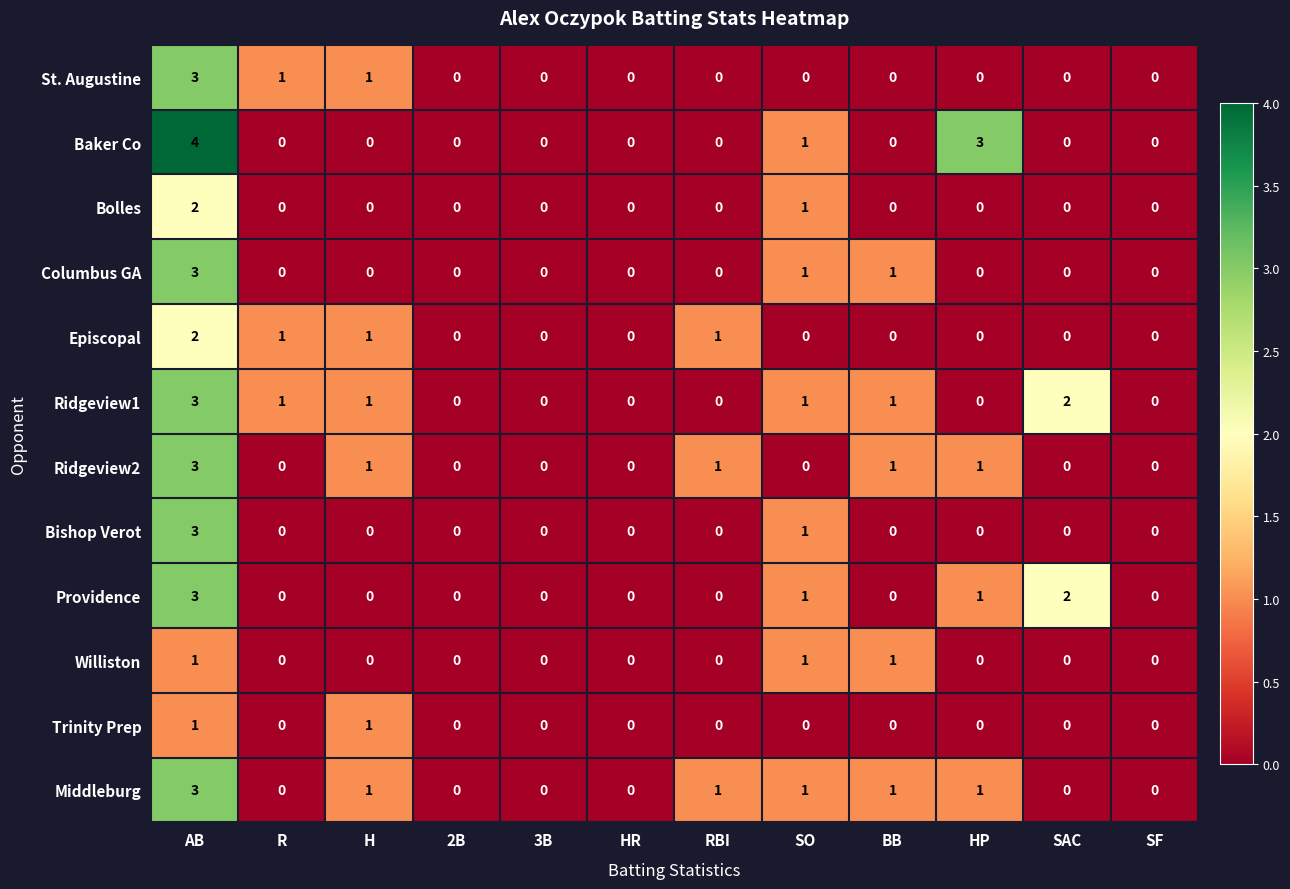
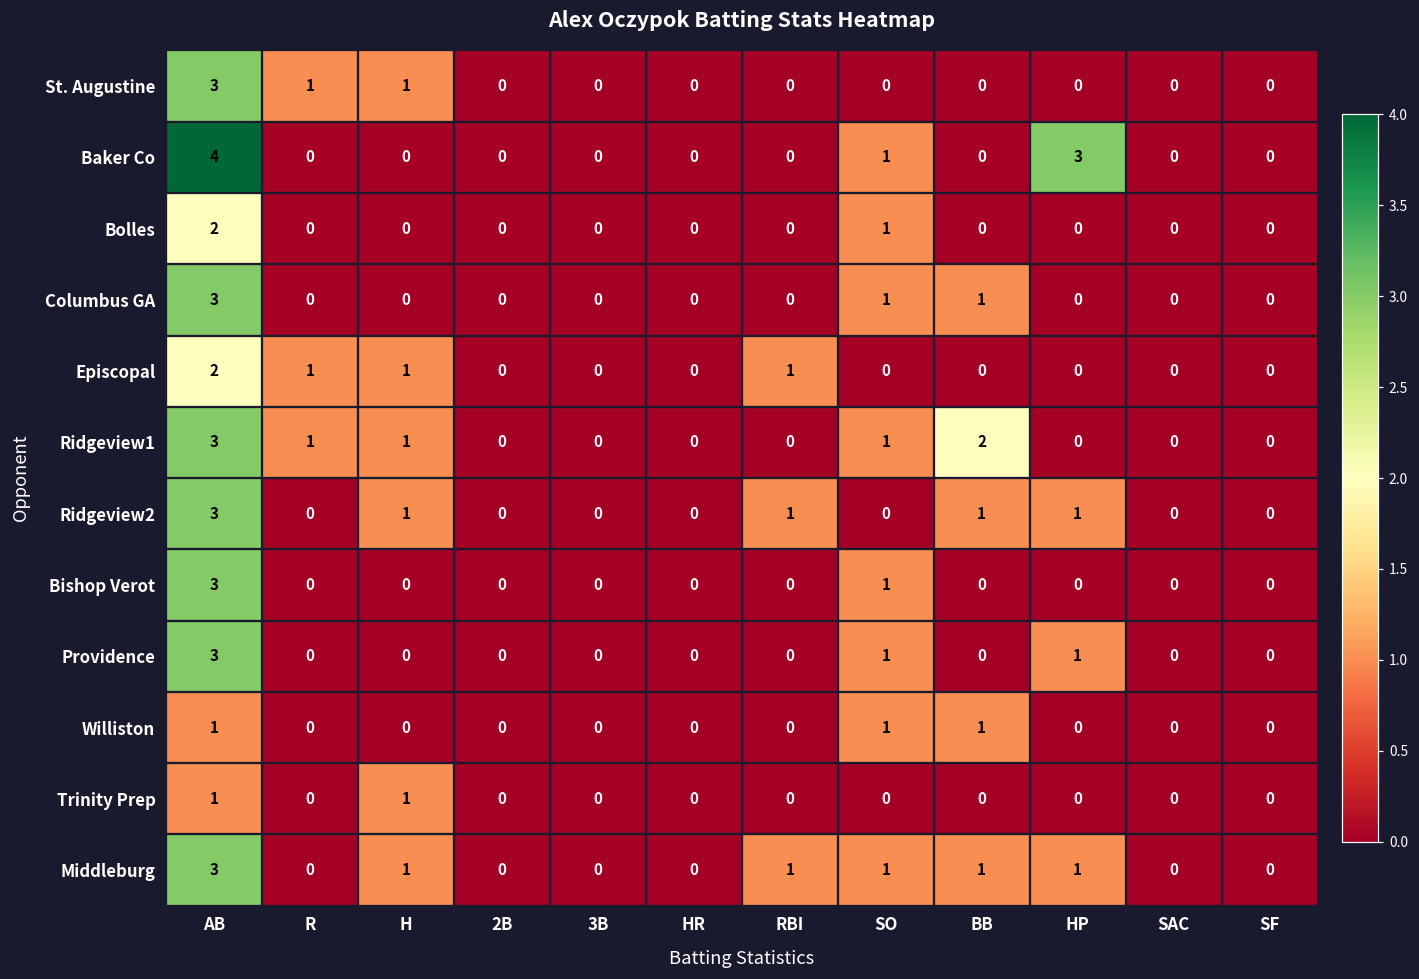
  {
    "St. Augustine": {
      "AB": 3,
      "R": 1,
      "H": 1,
      "2B": 0,
      "3B": 0,
      "HR": 0,
      "RBI": 0,
      "SO": 0,
      "BB": 0,
      "HP": 0,
      "SAC": 0,
      "SF": 0
    },
    "Baker Co": {
      "AB": 4,
      "R": 0,
      "H": 0,
      "2B": 0,
      "3B": 0,
      "HR": 0,
      "RBI": 0,
      "SO": 1,
      "BB": 0,
      "HP": 3,
      "SAC": 0,
      "SF": 0
    },
    "Bolles": {
      "AB": 2,
      "R": 0,
      "H": 0,
      "2B": 0,
      "3B": 0,
      "HR": 0,
      "RBI": 0,
      "SO": 1,
      "BB": 0,
      "HP": 0,
      "SAC": 0,
      "SF": 0
    },
    "Columbus GA": {
      "AB": 3,
      "R": 0,
      "H": 0,
      "2B": 0,
      "3B": 0,
      "HR": 0,
      "RBI": 0,
      "SO": 1,
      "BB": 1,
      "HP": 0,
      "SAC": 0,
      "SF": 0
    },
    "Episcopal": {
      "AB": 2,
      "R": 1,
      "H": 1,
      "2B": 0,
      "3B": 0,
      "HR": 0,
      "RBI": 1,
      "SO": 0,
      "BB": 0,
      "HP": 0,
      "SAC": 0,
      "SF": 0
    },
    "Ridgeview1": {
      "AB": 3,
      "R": 1,
      "H": 1,
      "2B": 0,
      "3B": 0,
      "HR": 0,
      "RBI": 0,
      "SO": 1,
-     "BB": 1,
+     "BB": 2,
      "HP": 0,
-     "SAC": 2,
+     "SAC": 0,
      "SF": 0
    },
    "Ridgeview2": {
      "AB": 3,
      "R": 0,
      "H": 1,
      "2B": 0,
      "3B": 0,
      "HR": 0,
      "RBI": 1,
      "SO": 0,
      "BB": 1,
      "HP": 1,
      "SAC": 0,
      "SF": 0
    },
    "Bishop Verot": {
      "AB": 3,
      "R": 0,
      "H": 0,
      "2B": 0,
      "3B": 0,
      "HR": 0,
      "RBI": 0,
      "SO": 1,
      "BB": 0,
      "HP": 0,
      "SAC": 0,
      "SF": 0
    },
    "Providence": {
      "AB": 3,
      "R": 0,
      "H": 0,
      "2B": 0,
      "3B": 0,
      "HR": 0,
      "RBI": 0,
      "SO": 1,
      "BB": 0,
      "HP": 1,
-     "SAC": 2,
+     "SAC": 0,
      "SF": 0
    },
    "Williston": {
      "AB": 1,
      "R": 0,
      "H": 0,
      "2B": 0,
      "3B": 0,
      "HR": 0,
      "RBI": 0,
      "SO": 1,
      "BB": 1,
      "HP": 0,
      "SAC": 0,
      "SF": 0
    },
    "Trinity Prep": {
      "AB": 1,
      "R": 0,
      "H": 1,
      "2B": 0,
      "3B": 0,
      "HR": 0,
      "RBI": 0,
      "SO": 0,
      "BB": 0,
      "HP": 0,
      "SAC": 0,
      "SF": 0
    },
    "Middleburg": {
      "AB": 3,
      "R": 0,
      "H": 1,
      "2B": 0,
      "3B": 0,
      "HR": 0,
      "RBI": 1,
      "SO": 1,
      "BB": 1,
      "HP": 1,
      "SAC": 0,
      "SF": 0
    }
  }
